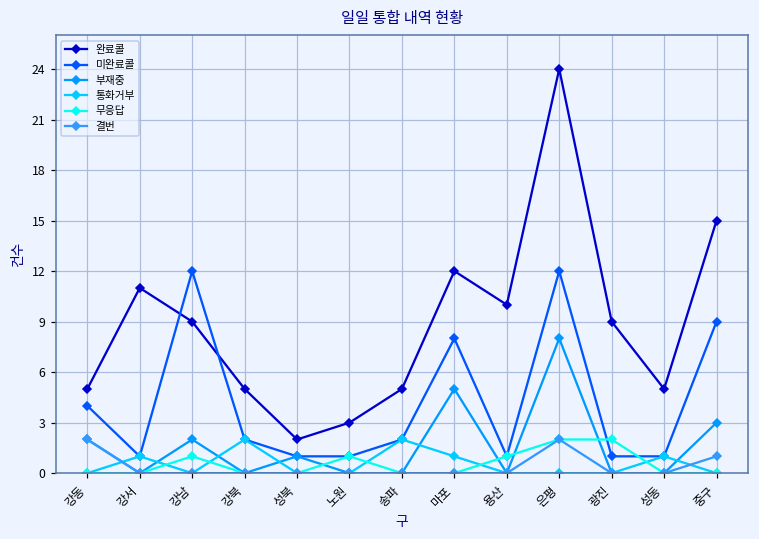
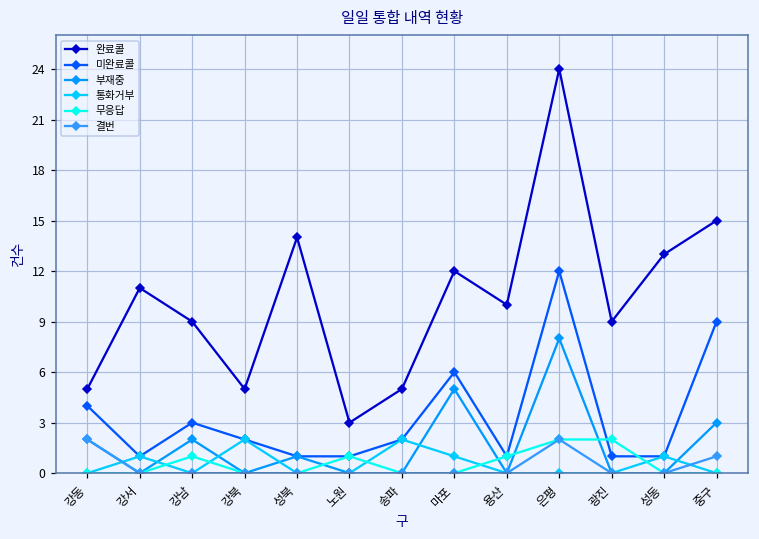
  {
    "완료콜": {
      "강동": 5,
      "강서": 11,
      "강남": 9,
      "강북": 5,
-     "성북": 2,
+     "성북": 14,
      "노원": 3,
      "송파": 5,
      "마포": 12,
      "용산": 10,
      "은평": 24,
      "광진": 9,
-     "성동": 5,
+     "성동": 13,
      "중구": 15
    },
    "미완료콜": {
      "강동": 4,
-     "강남": 12,
-     "마포": 8,
+     "강남": 3,
+     "마포": 6,
      "은평": 12,
      "광진": 1,
      "중구": 9
    }
  }
